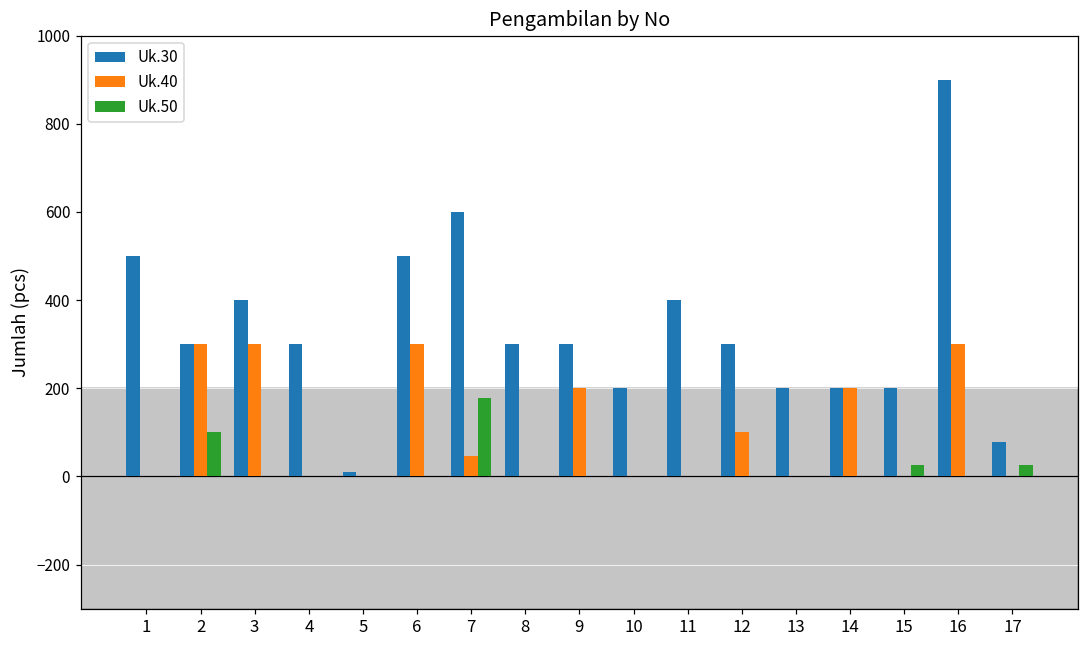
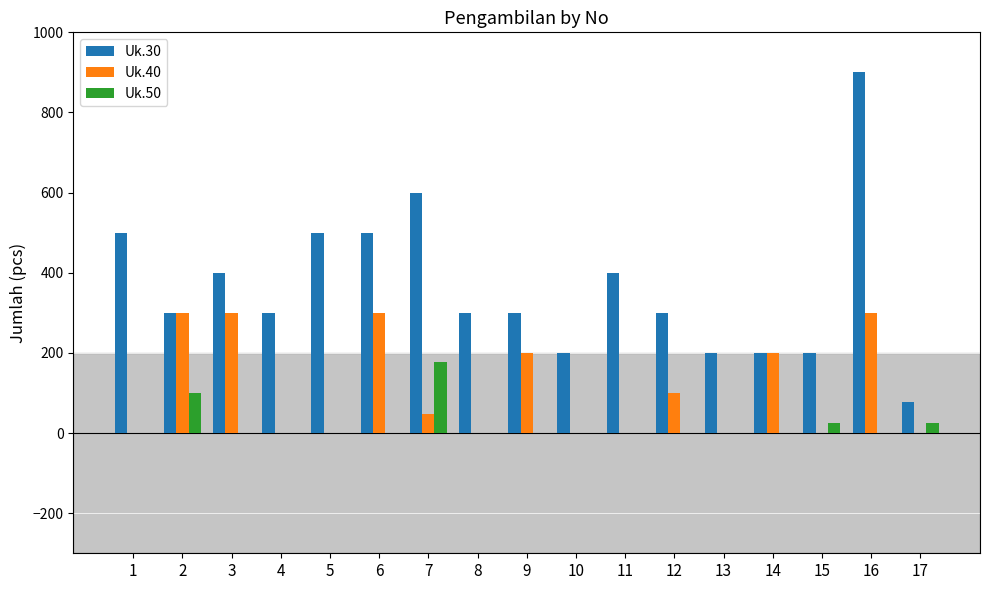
  {
    "Uk.30": {
      "1": 500,
      "2": 300,
      "3": 400,
      "4": 300,
-     "5": 10,
+     "5": 500,
      "6": 500,
      "7": 600,
      "8": 300,
      "9": 300,
      "10": 200,
      "11": 400,
      "12": 300,
      "13": 200,
      "14": 200,
      "15": 200,
      "16": 900,
      "17": 80
    },
    "Uk.40": {
      "1": 0,
      "2": 300,
      "3": 300,
      "4": 0,
      "5": 0,
      "6": 300,
      "7": 50,
      "8": 0,
      "9": 200,
      "10": 0,
      "11": 0,
      "12": 100,
      "13": 0,
      "14": 200,
      "15": 0,
      "16": 300,
      "17": 0
    },
    "Uk.50": {
      "1": 0,
      "2": 100,
      "3": 0,
      "4": 0,
      "5": 0,
      "6": 0,
      "7": 180,
      "8": 0,
      "9": 0,
      "10": 0,
      "11": 0,
      "12": 0,
      "13": 0,
      "14": 0,
      "15": 30,
      "16": 0,
      "17": 30
    }
  }
